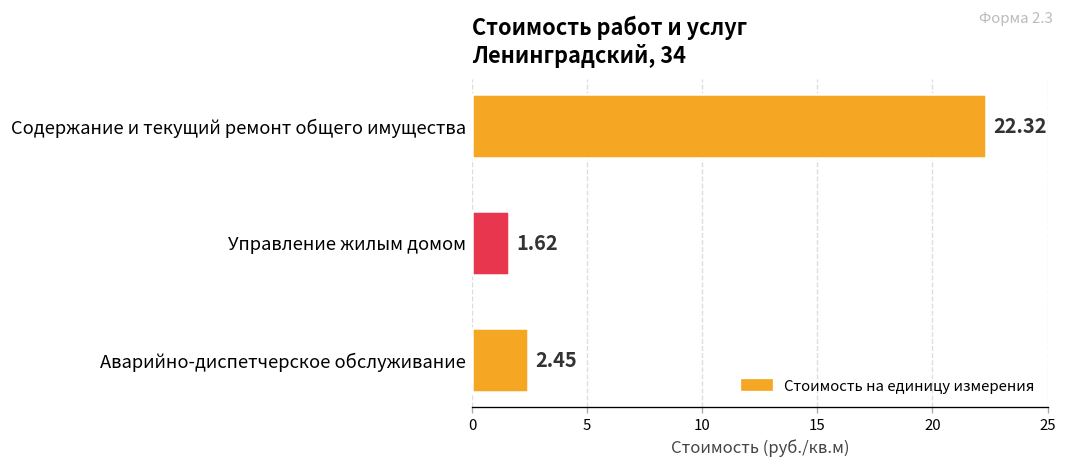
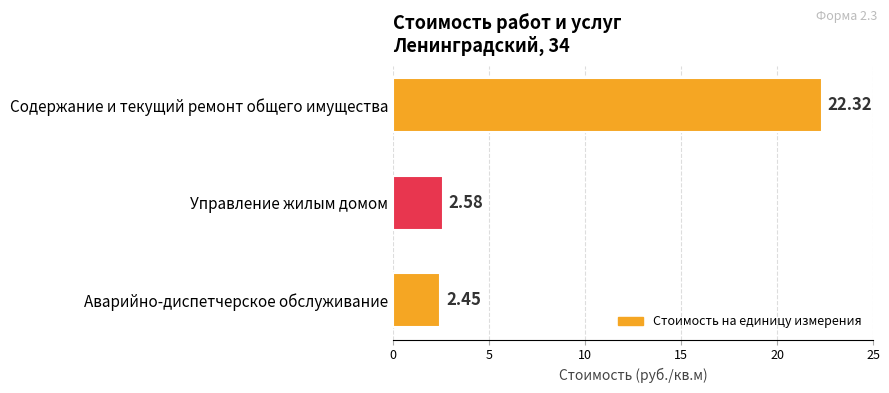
  {
    "Содержание и текущий ремонт общего имущества": 22.32,
-   "Управление жилым домом": 1.62,
+   "Управление жилым домом": 2.58,
    "Аварийно-диспетчерское обслуживание": 2.45
  }
